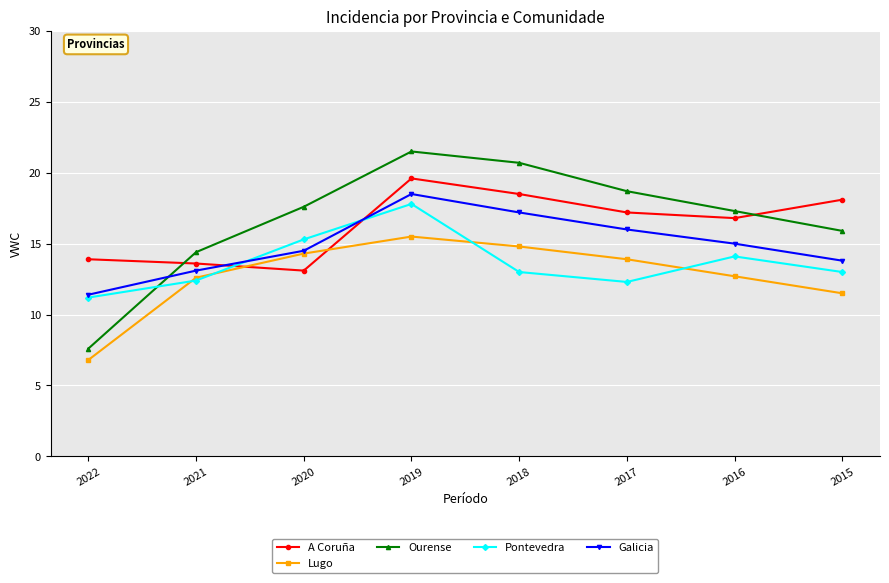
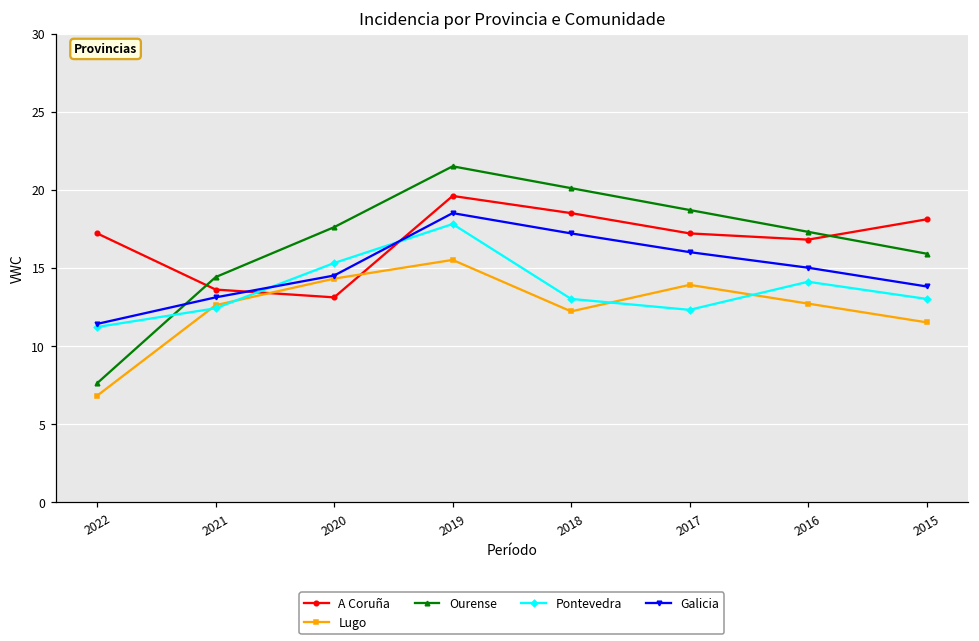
  {
    "A Coruña": {
-     "2022": 13.9,
+     "2022": 17.2,
      "2021": 13.6,
      "2020": 13.1,
      "2019": 19.6,
      "2018": 18.5,
      "2017": 17.2,
      "2016": 16.8,
      "2015": 18.1
    },
    "Lugo": {
      "2022": 6.8,
      "2021": 12.6,
      "2020": 14.3,
      "2019": 15.5,
-     "2018": 14.8,
+     "2018": 12.2,
      "2017": 13.9,
      "2016": 12.7,
      "2015": 11.5
    },
    "Ourense": {
      "2022": 7.6,
      "2021": 14.4,
      "2020": 17.6,
      "2019": 21.5,
-     "2018": 20.7,
+     "2018": 20.1,
      "2017": 18.7,
      "2016": 17.3,
      "2015": 15.9
    },
    "Pontevedra": {
      "2022": 11.2,
      "2021": 12.4,
      "2020": 15.3,
      "2019": 17.8,
      "2018": 13.0,
      "2017": 12.3,
      "2016": 14.1,
      "2015": 13.0
    },
    "Galicia": {
      "2022": 11.4,
      "2021": 13.1,
      "2020": 14.5,
      "2019": 18.5,
      "2018": 17.2,
      "2017": 16.0,
      "2016": 15.0,
      "2015": 13.8
    }
  }
